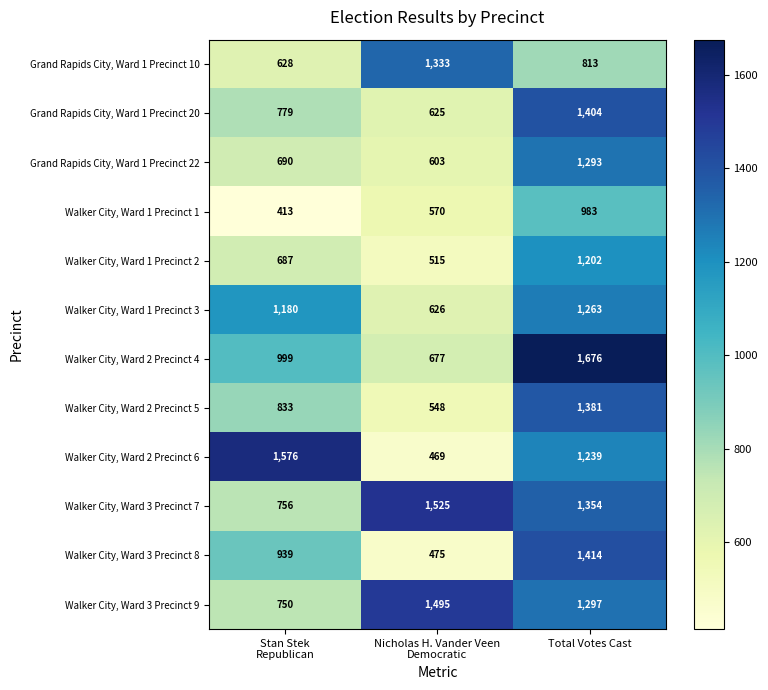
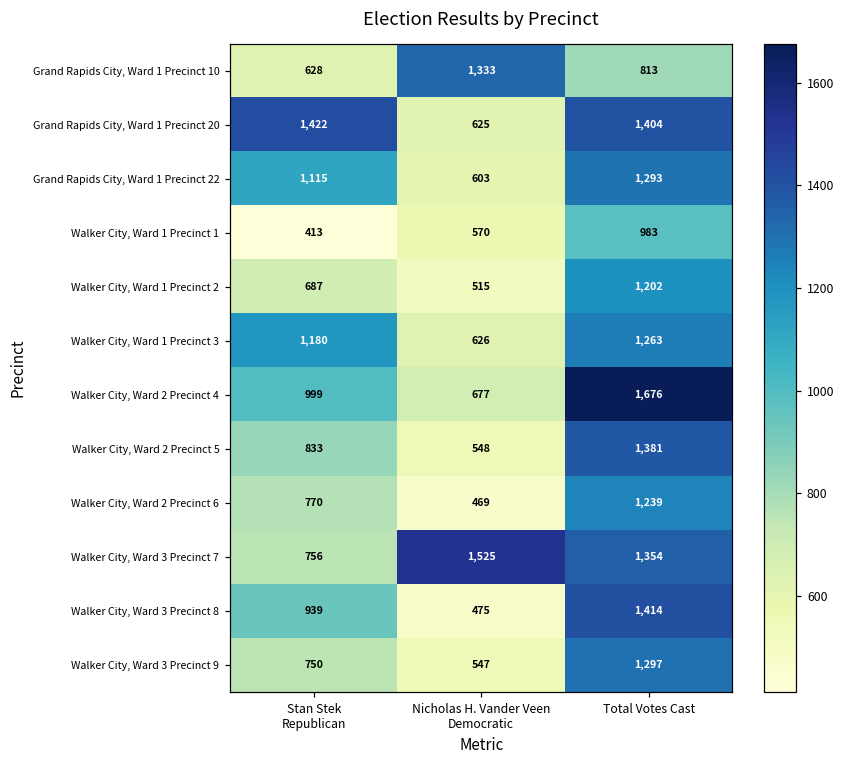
  {
    "Grand Rapids City, Ward 1 Precinct 10": {
      "Stan Stek Republican": "628",
      "Nicholas H. Vander Veen Democratic": "1,333",
      "Total Votes Cast": "813"
    },
    "Grand Rapids City, Ward 1 Precinct 20": {
-     "Stan Stek Republican": "779",
+     "Stan Stek Republican": "1,422",
      "Nicholas H. Vander Veen Democratic": "625",
      "Total Votes Cast": "1,404"
    },
    "Grand Rapids City, Ward 1 Precinct 22": {
-     "Stan Stek Republican": "690",
+     "Stan Stek Republican": "1,115",
      "Nicholas H. Vander Veen Democratic": "603",
      "Total Votes Cast": "1,293"
    },
    "Walker City, Ward 1 Precinct 1": {
      "Stan Stek Republican": "413",
      "Nicholas H. Vander Veen Democratic": "570",
      "Total Votes Cast": "983"
    },
    "Walker City, Ward 1 Precinct 2": {
      "Stan Stek Republican": "687",
      "Nicholas H. Vander Veen Democratic": "515",
      "Total Votes Cast": "1,202"
    },
    "Walker City, Ward 1 Precinct 3": {
      "Stan Stek Republican": "1,180",
      "Nicholas H. Vander Veen Democratic": "626",
      "Total Votes Cast": "1,263"
    },
    "Walker City, Ward 2 Precinct 4": {
      "Stan Stek Republican": "999",
      "Nicholas H. Vander Veen Democratic": "677",
      "Total Votes Cast": "1,676"
    },
    "Walker City, Ward 2 Precinct 5": {
      "Stan Stek Republican": "833",
      "Nicholas H. Vander Veen Democratic": "548",
      "Total Votes Cast": "1,381"
    },
    "Walker City, Ward 2 Precinct 6": {
-     "Stan Stek Republican": "1,576",
+     "Stan Stek Republican": "770",
      "Nicholas H. Vander Veen Democratic": "469",
      "Total Votes Cast": "1,239"
    },
    "Walker City, Ward 3 Precinct 7": {
      "Stan Stek Republican": "756",
      "Nicholas H. Vander Veen Democratic": "1,525",
      "Total Votes Cast": "1,354"
    },
    "Walker City, Ward 3 Precinct 8": {
      "Stan Stek Republican": "939",
      "Nicholas H. Vander Veen Democratic": "475",
      "Total Votes Cast": "1,414"
    },
    "Walker City, Ward 3 Precinct 9": {
      "Stan Stek Republican": "750",
-     "Nicholas H. Vander Veen Democratic": "1,495",
+     "Nicholas H. Vander Veen Democratic": "547",
      "Total Votes Cast": "1,297"
    }
  }
